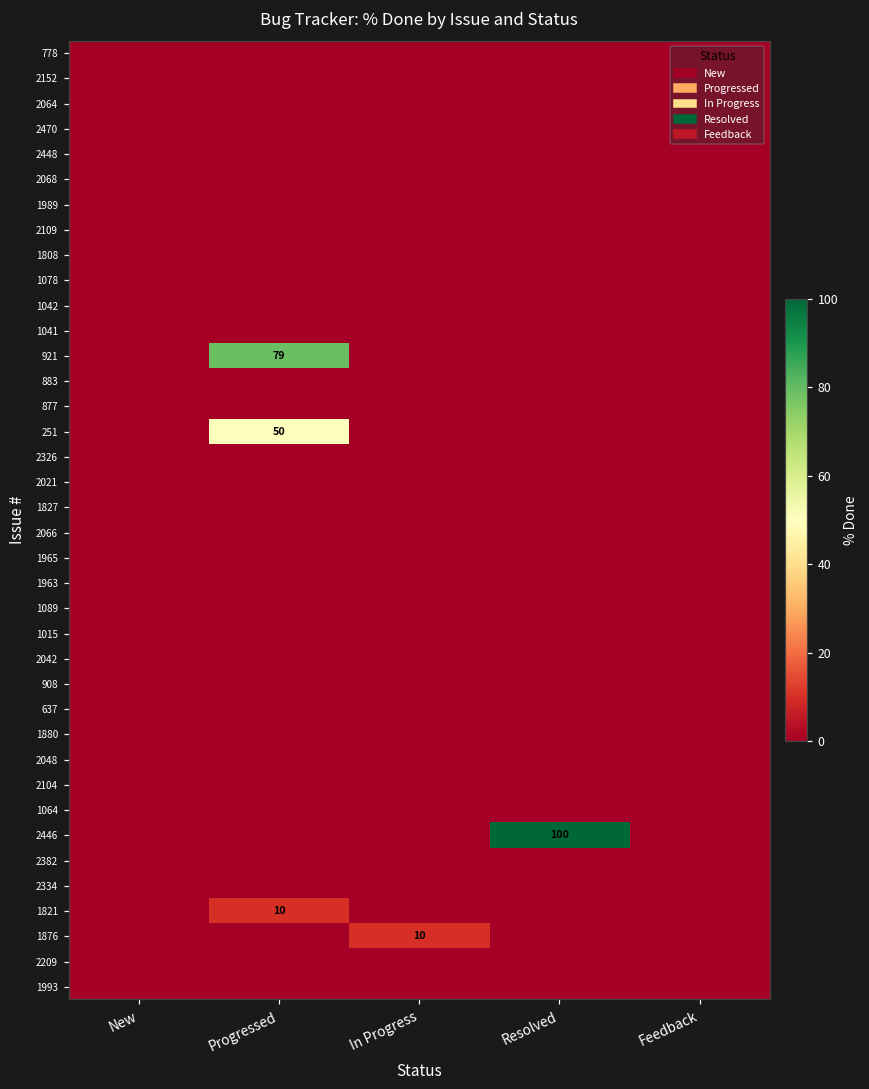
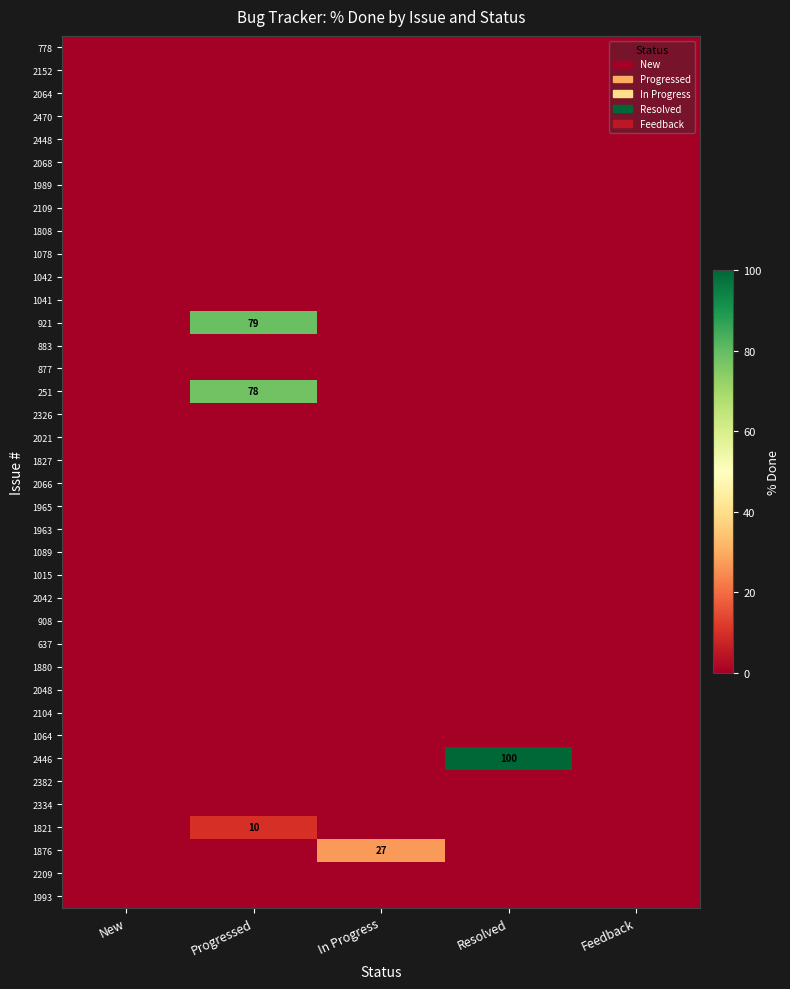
  {
    "921": {
      "Progressed": 79
    },
    "251": {
-     "Progressed": 50
+     "Progressed": 78
    },
    "2446": {
      "Resolved": 100
    },
    "1821": {
      "Progressed": 10
    },
    "1876": {
-     "In Progress": 10
+     "In Progress": 27
    }
  }
